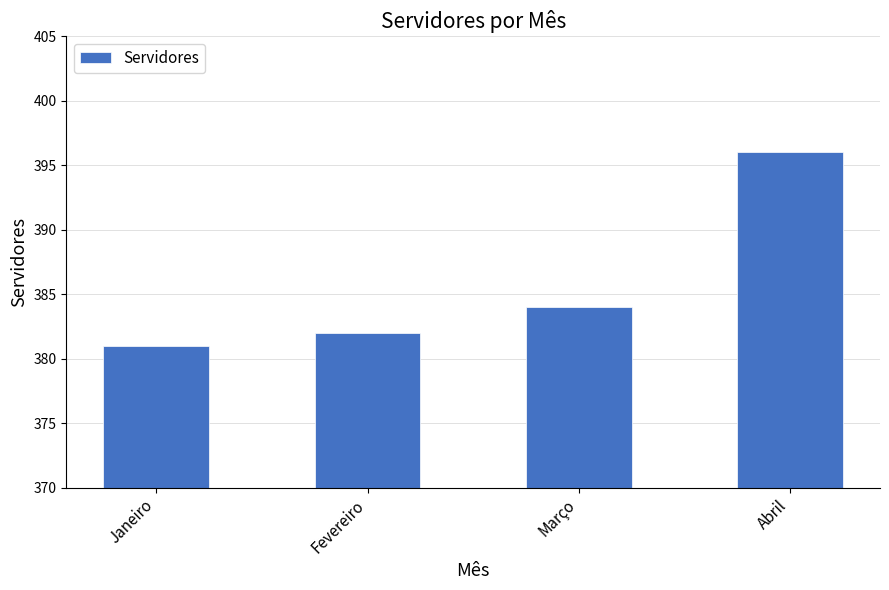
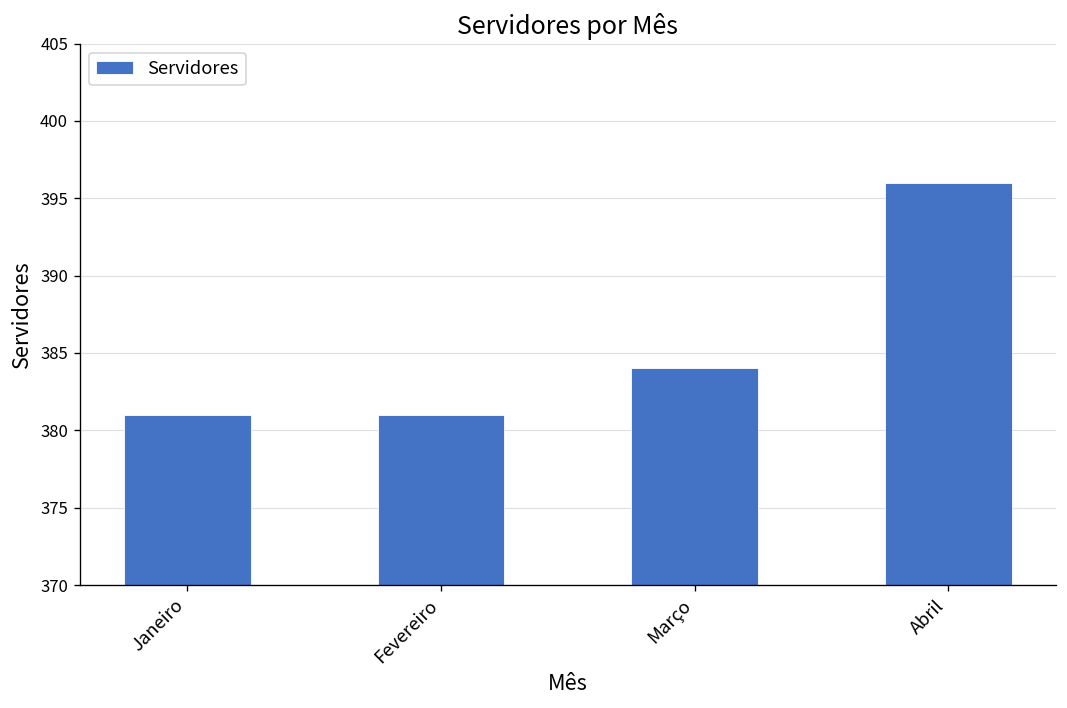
  {
    "Janeiro": 381,
-   "Fevereiro": 382,
+   "Fevereiro": 381,
    "Março": 384,
    "Abril": 396
  }
